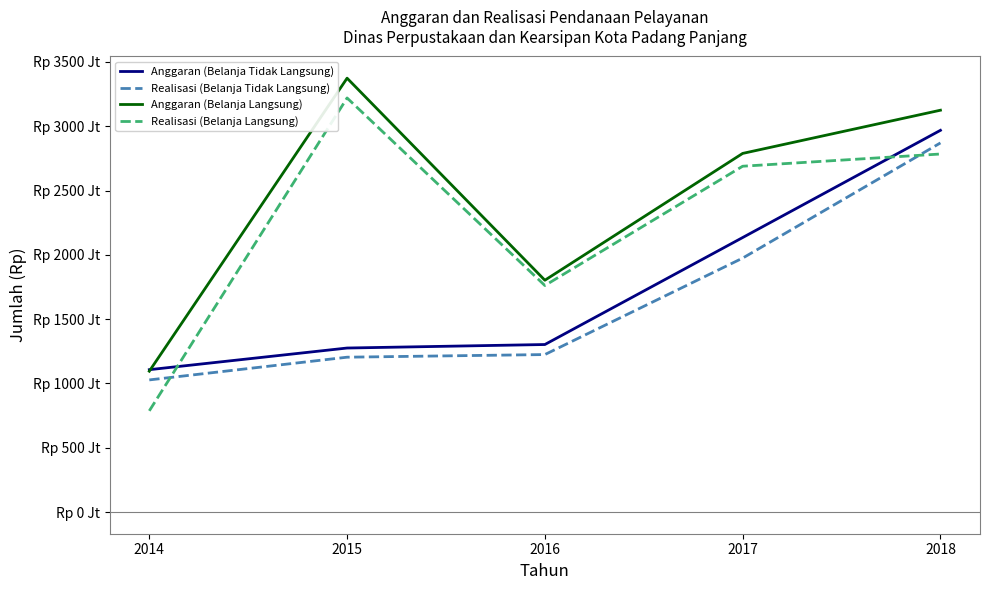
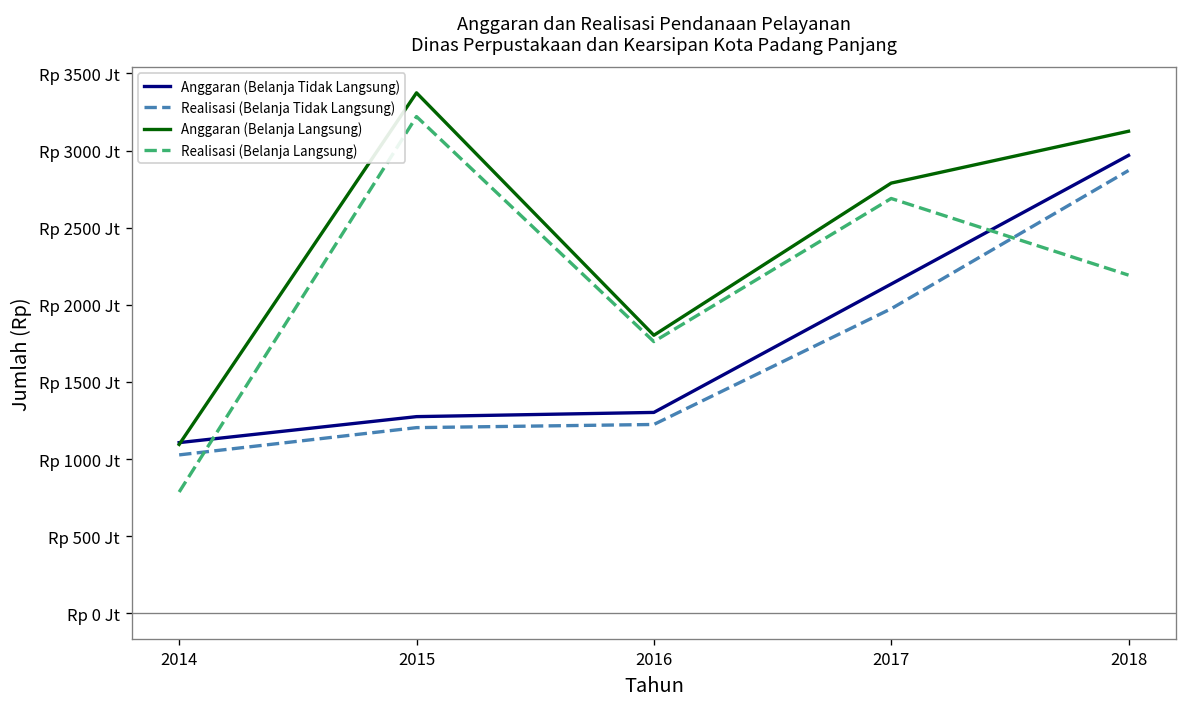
  {
    "Anggaran (Belanja Tidak Langsung)": {
      "2015": "Rp 1280 Jt",
      "2016": "Rp 1300 Jt",
      "2017": "Rp 2130 Jt",
      "2018": "Rp 2970 Jt"
    },
    "Realisasi (Belanja Tidak Langsung)": {
      "2014": "Rp 1030 Jt",
      "2015": "Rp 1200 Jt",
      "2016": "Rp 1220 Jt",
      "2017": "Rp 1970 Jt",
      "2018": "Rp 2870 Jt"
    },
    "Anggaran (Belanja Langsung)": {
      "2015": "Rp 3370 Jt",
      "2016": "Rp 1800 Jt",
      "2017": "Rp 2790 Jt",
      "2018": "Rp 3120 Jt"
    },
    "Realisasi (Belanja Langsung)": {
      "2014": "Rp 790 Jt",
      "2015": "Rp 3220 Jt",
      "2016": "Rp 1760 Jt",
      "2017": "Rp 2690 Jt",
-     "2018": "Rp 2780 Jt"
+     "2018": "Rp 2190 Jt"
    }
  }
